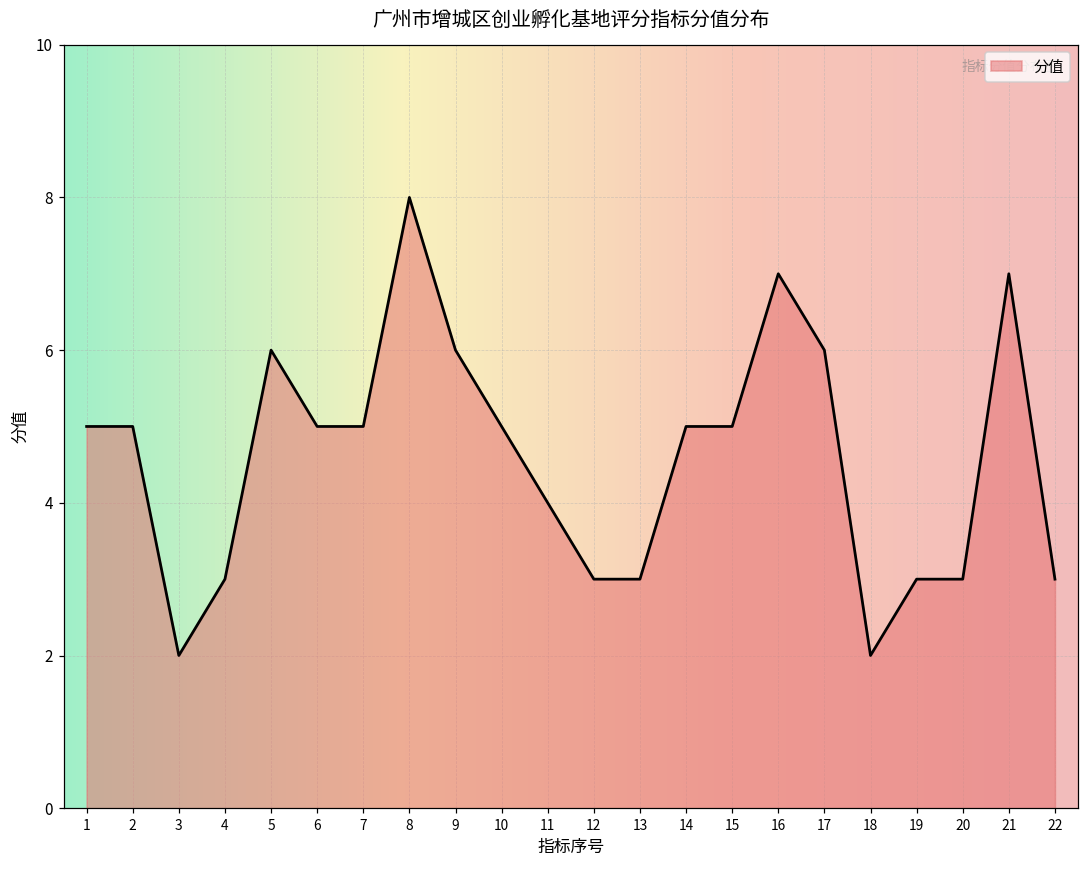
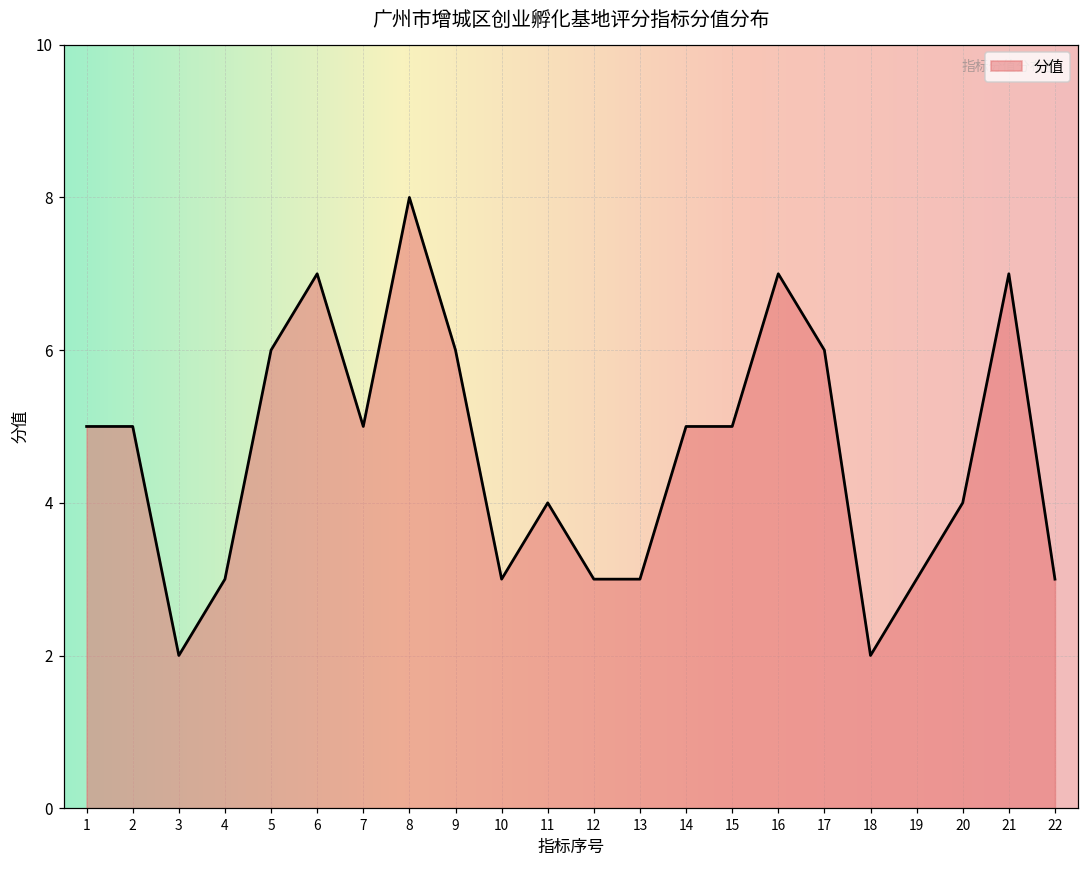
  {
    "1": 5,
    "2": 5,
    "3": 2,
    "4": 3,
    "5": 6,
-   "6": 5,
+   "6": 7,
    "7": 5,
    "8": 8,
    "9": 6,
-   "10": 5,
+   "10": 3,
    "11": 4,
    "12": 3,
    "13": 3,
    "14": 5,
    "15": 5,
    "16": 7,
    "17": 6,
    "18": 2,
    "19": 3,
-   "20": 3,
+   "20": 4,
    "21": 7,
    "22": 3
  }
